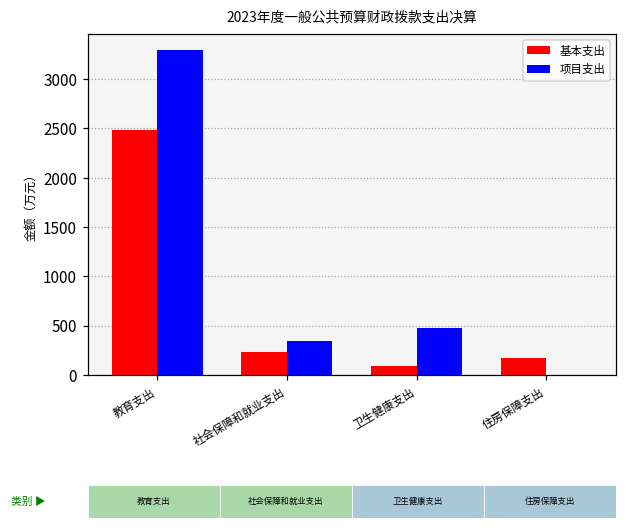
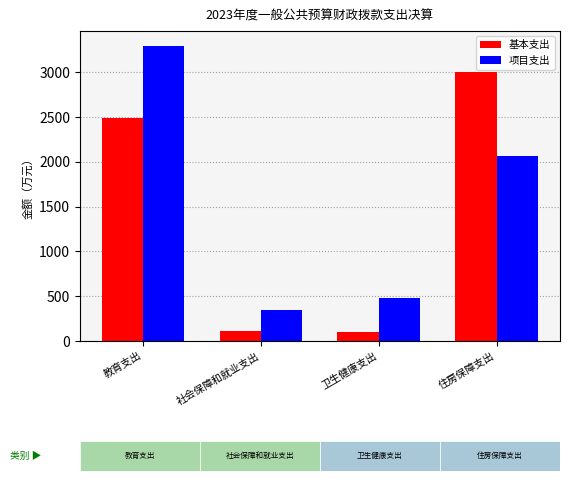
  {
    "基本支出": {
      "教育支出": 2500,
-     "社会保障和就业支出": 200,
+     "社会保障和就业支出": 100,
      "卫生健康支出": 100,
-     "住房保障支出": 200
+     "住房保障支出": 3000
    },
    "项目支出": {
      "教育支出": 3300,
      "社会保障和就业支出": 300,
      "卫生健康支出": 500,
-     "住房保障支出": 0
+     "住房保障支出": 2100
    }
  }
